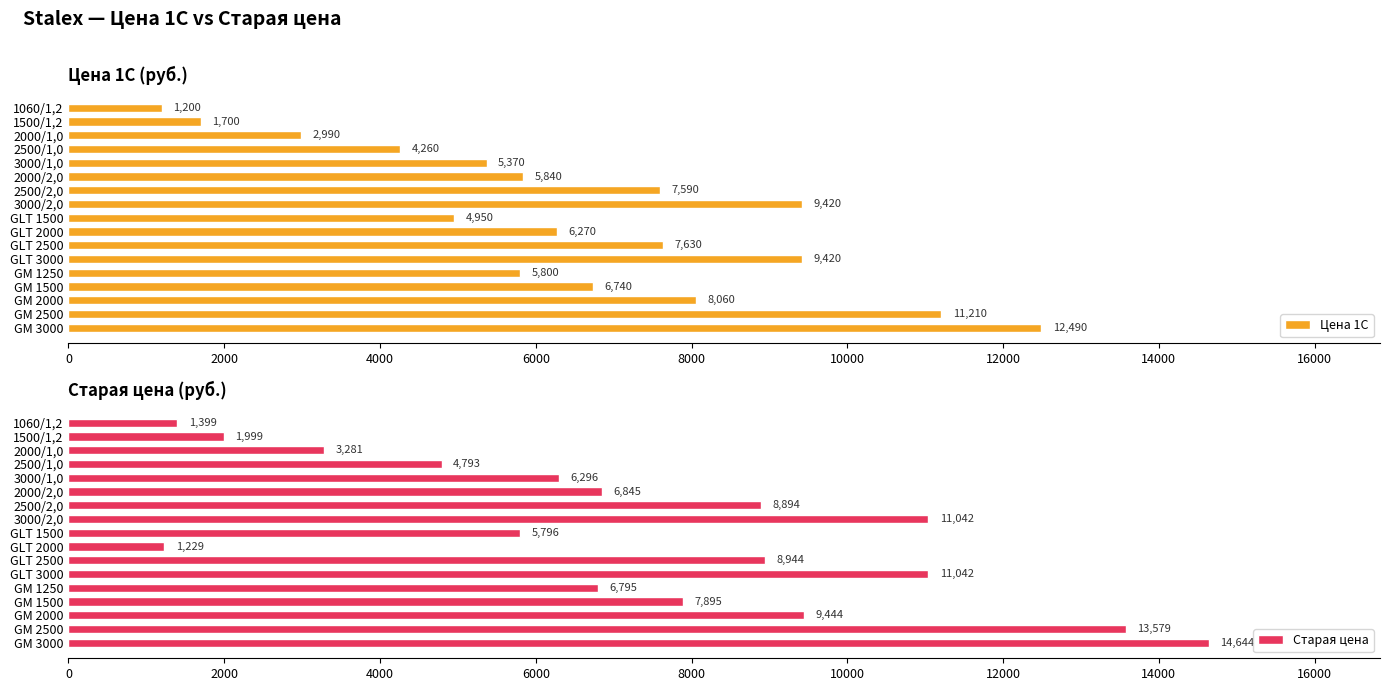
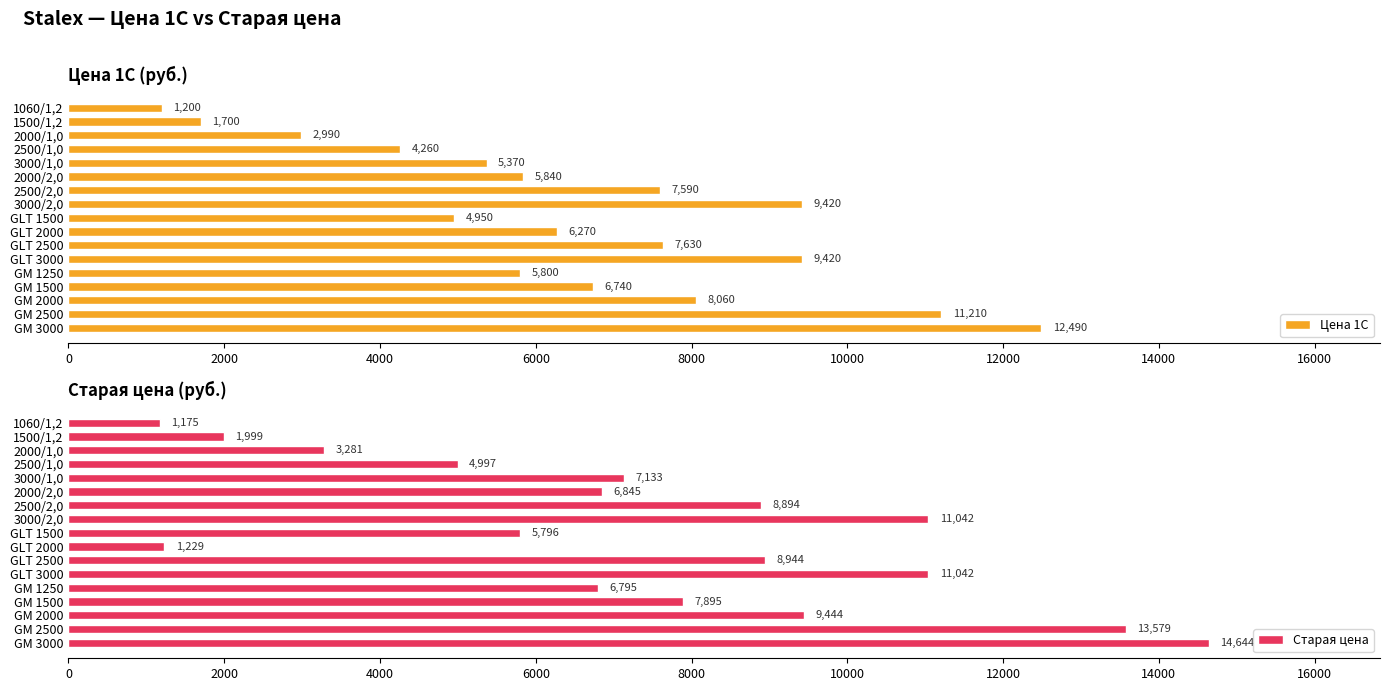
  {
    "Цена 1С (руб.)": {
      "1060/1,2": "1,200",
      "1500/1,2": "1,700",
      "2000/1,0": "2,990",
      "2500/1,0": "4,260",
      "3000/1,0": "5,370",
      "2000/2,0": "5,840",
      "2500/2,0": "7,590",
      "3000/2,0": "9,420",
      "GLT 1500": "4,950",
      "GLT 2000": "6,270",
      "GLT 2500": "7,630",
      "GLT 3000": "9,420",
      "GM 1250": "5,800",
      "GM 1500": "6,740",
      "GM 2000": "8,060",
      "GM 2500": "11,210",
      "GM 3000": "12,490"
    },
    "Старая цена (руб.)": {
-     "1060/1,2": "1,399",
+     "1060/1,2": "1,175",
      "1500/1,2": "1,999",
      "2000/1,0": "3,281",
-     "2500/1,0": "4,793",
-     "3000/1,0": "6,296",
+     "2500/1,0": "4,997",
+     "3000/1,0": "7,133",
      "2000/2,0": "6,845",
      "2500/2,0": "8,894",
      "3000/2,0": "11,042",
      "GLT 1500": "5,796",
      "GLT 2000": "1,229",
      "GLT 2500": "8,944",
      "GLT 3000": "11,042",
      "GM 1250": "6,795",
      "GM 1500": "7,895",
      "GM 2000": "9,444",
      "GM 2500": "13,579"
    }
  }
